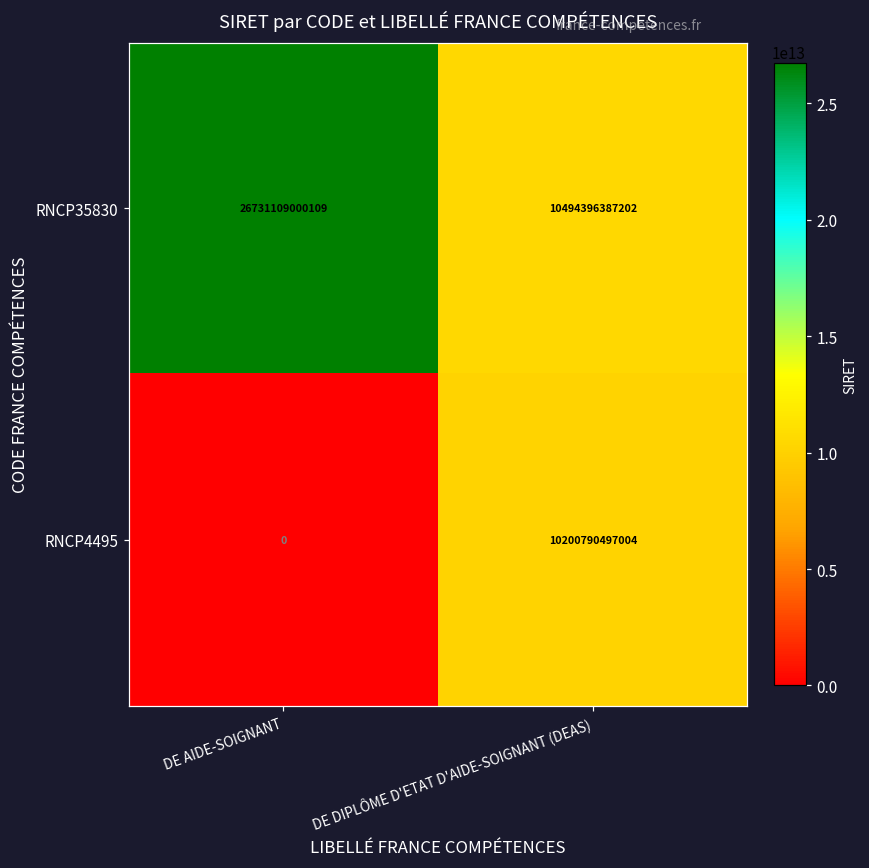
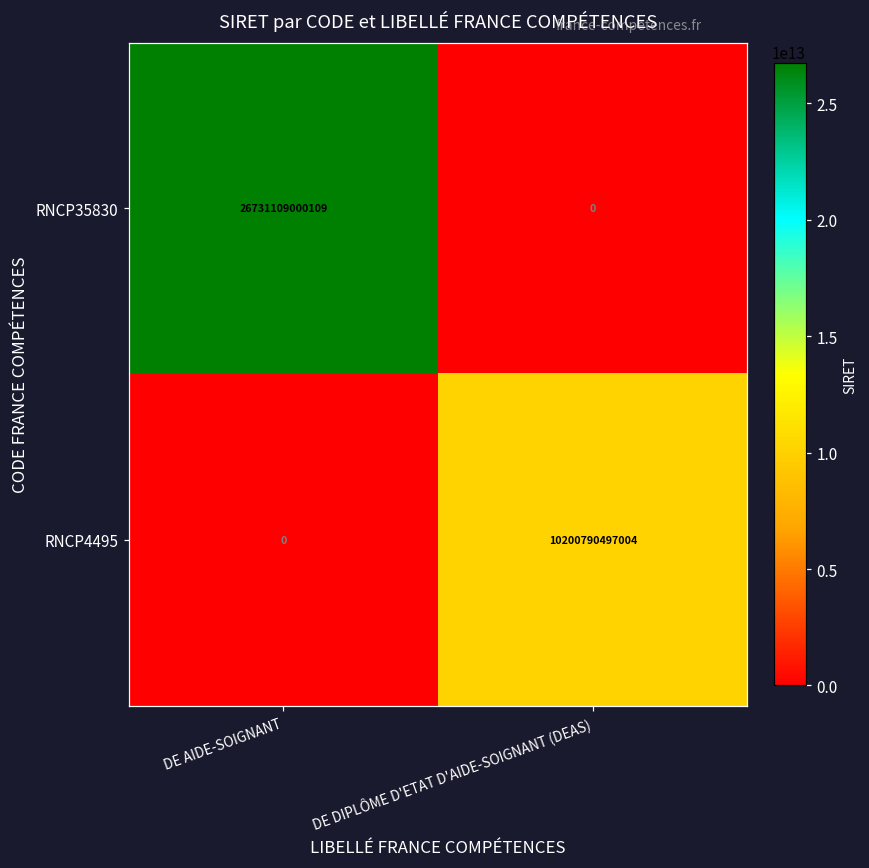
  {
    "RNCP35830": {
      "DE AIDE-SOIGNANT": 26731109000109,
-     "DE DIPLÔME D'ETAT D'AIDE-SOIGNANT (DEAS)": 10494396387202
+     "DE DIPLÔME D'ETAT D'AIDE-SOIGNANT (DEAS)": 0
    },
    "RNCP4495": {
      "DE AIDE-SOIGNANT": 0,
      "DE DIPLÔME D'ETAT D'AIDE-SOIGNANT (DEAS)": 10200790497004
    }
  }
